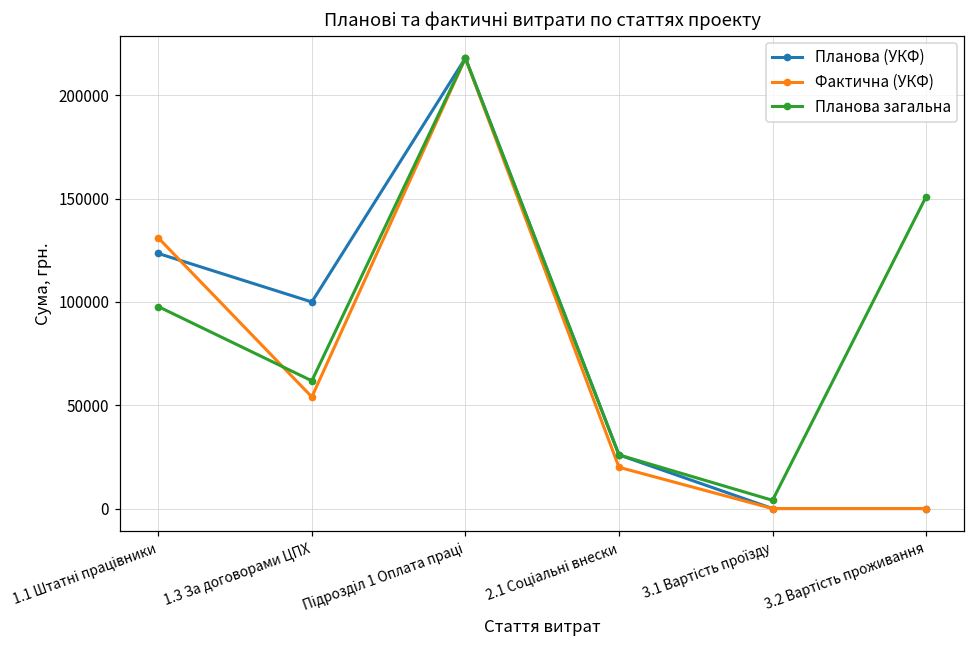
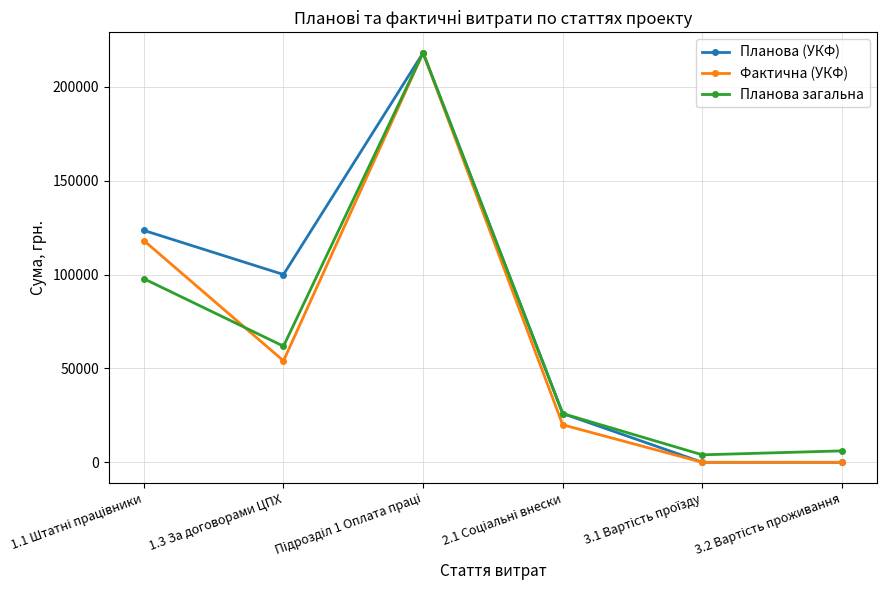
  {
    "Планова (УКФ)": {
      "1.1 Штатні працівники": 123000,
      "1.3 За договорами ЦПХ": 100000
    },
    "Фактична (УКФ)": {
-     "1.1 Штатні працівники": 131000,
+     "1.1 Штатні працівники": 118000,
      "1.3 За договорами ЦПХ": 54000,
      "2.1 Соціальні внески": 20000
    },
    "Планова загальна": {
      "1.1 Штатні працівники": 98000,
      "1.3 За договорами ЦПХ": 62000,
      "3.1 Вартість проїзду": 4000,
-     "3.2 Вартість проживання": 151000
+     "3.2 Вартість проживання": 6000
    }
  }
